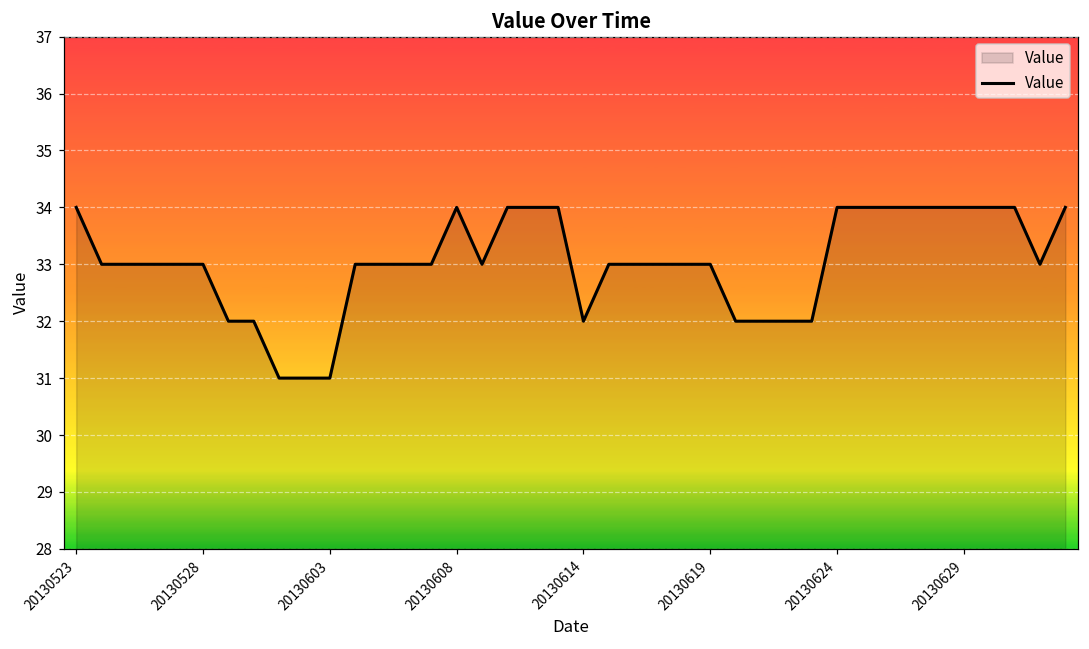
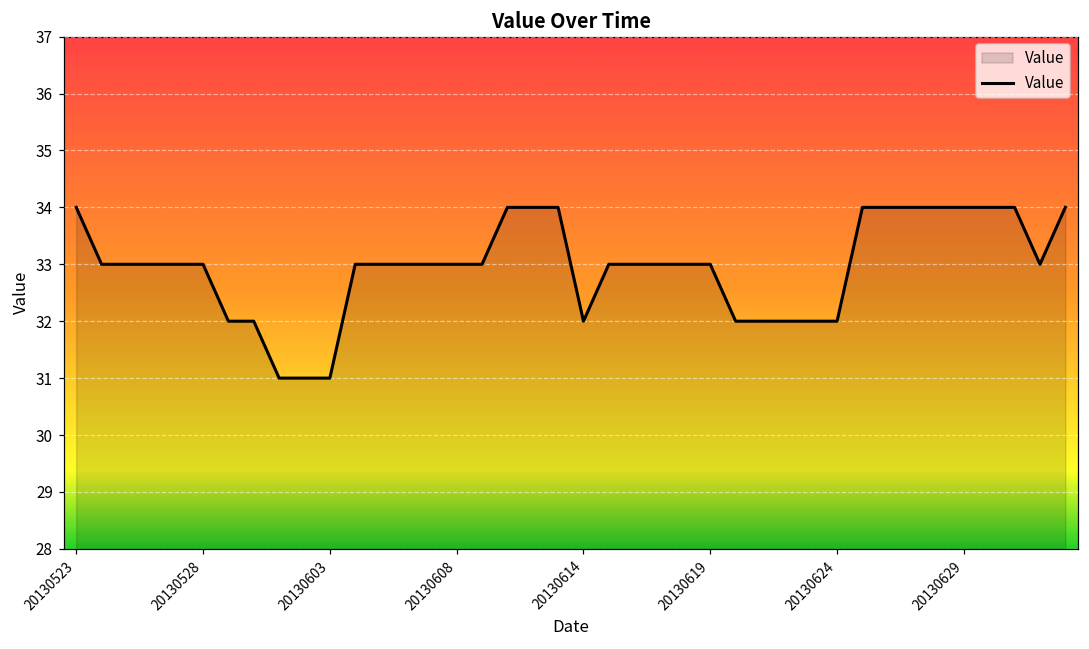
  {
    "20130523": 34,
    "20130528": 33,
    "20130603": 31,
-   "20130608": 34,
+   "20130608": 33,
    "20130614": 32,
    "20130619": 33,
-   "20130624": 34,
+   "20130624": 32,
    "20130629": 34
  }
